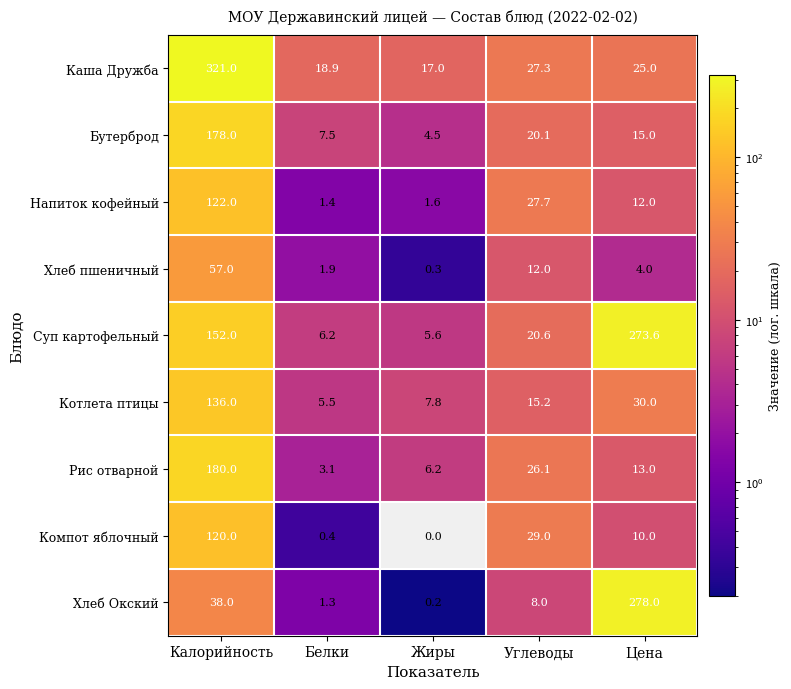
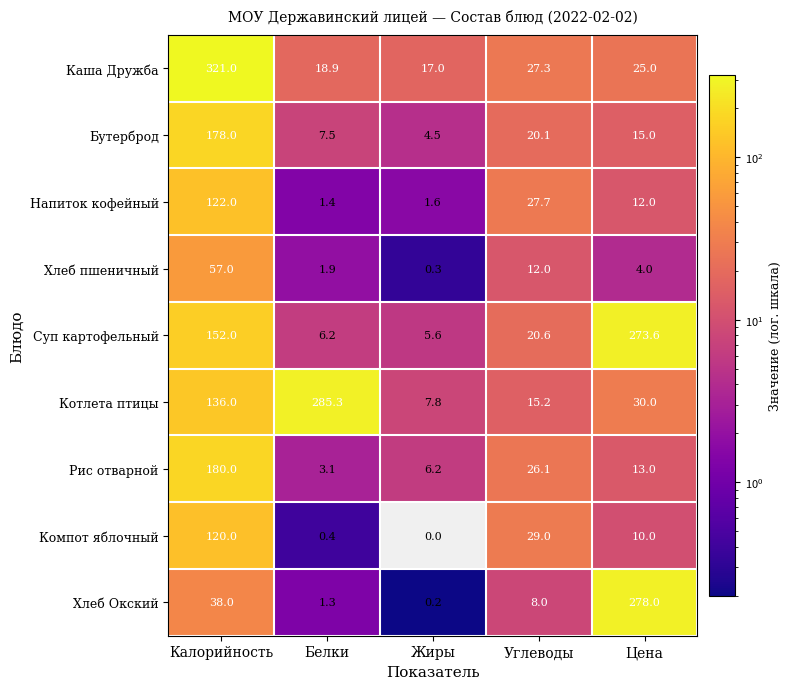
  {
    "Каша Дружба": {
      "Калорийность": 321.0,
      "Белки": 18.9,
      "Жиры": 17.0,
      "Углеводы": 27.3,
      "Цена": 25.0
    },
    "Бутерброд": {
      "Калорийность": 178.0,
      "Белки": 7.5,
      "Жиры": 4.5,
      "Углеводы": 20.1,
      "Цена": 15.0
    },
    "Напиток кофейный": {
      "Калорийность": 122.0,
      "Белки": 1.4,
      "Жиры": 1.6,
      "Углеводы": 27.7,
      "Цена": 12.0
    },
    "Хлеб пшеничный": {
      "Калорийность": 57.0,
      "Белки": 1.9,
      "Жиры": 0.3,
      "Углеводы": 12.0,
      "Цена": 4.0
    },
    "Суп картофельный": {
      "Калорийность": 152.0,
      "Белки": 6.2,
      "Жиры": 5.6,
      "Углеводы": 20.6,
      "Цена": 273.6
    },
    "Котлета птицы": {
      "Калорийность": 136.0,
-     "Белки": 5.5,
+     "Белки": 285.3,
      "Жиры": 7.8,
      "Углеводы": 15.2,
      "Цена": 30.0
    },
    "Рис отварной": {
      "Калорийность": 180.0,
      "Белки": 3.1,
      "Жиры": 6.2,
      "Углеводы": 26.1,
      "Цена": 13.0
    },
    "Компот яблочный": {
      "Калорийность": 120.0,
      "Белки": 0.4,
      "Жиры": 0.0,
      "Углеводы": 29.0,
      "Цена": 10.0
    },
    "Хлеб Окский": {
      "Калорийность": 38.0,
      "Белки": 1.3,
      "Жиры": 0.2,
      "Углеводы": 8.0,
      "Цена": 278.0
    }
  }
